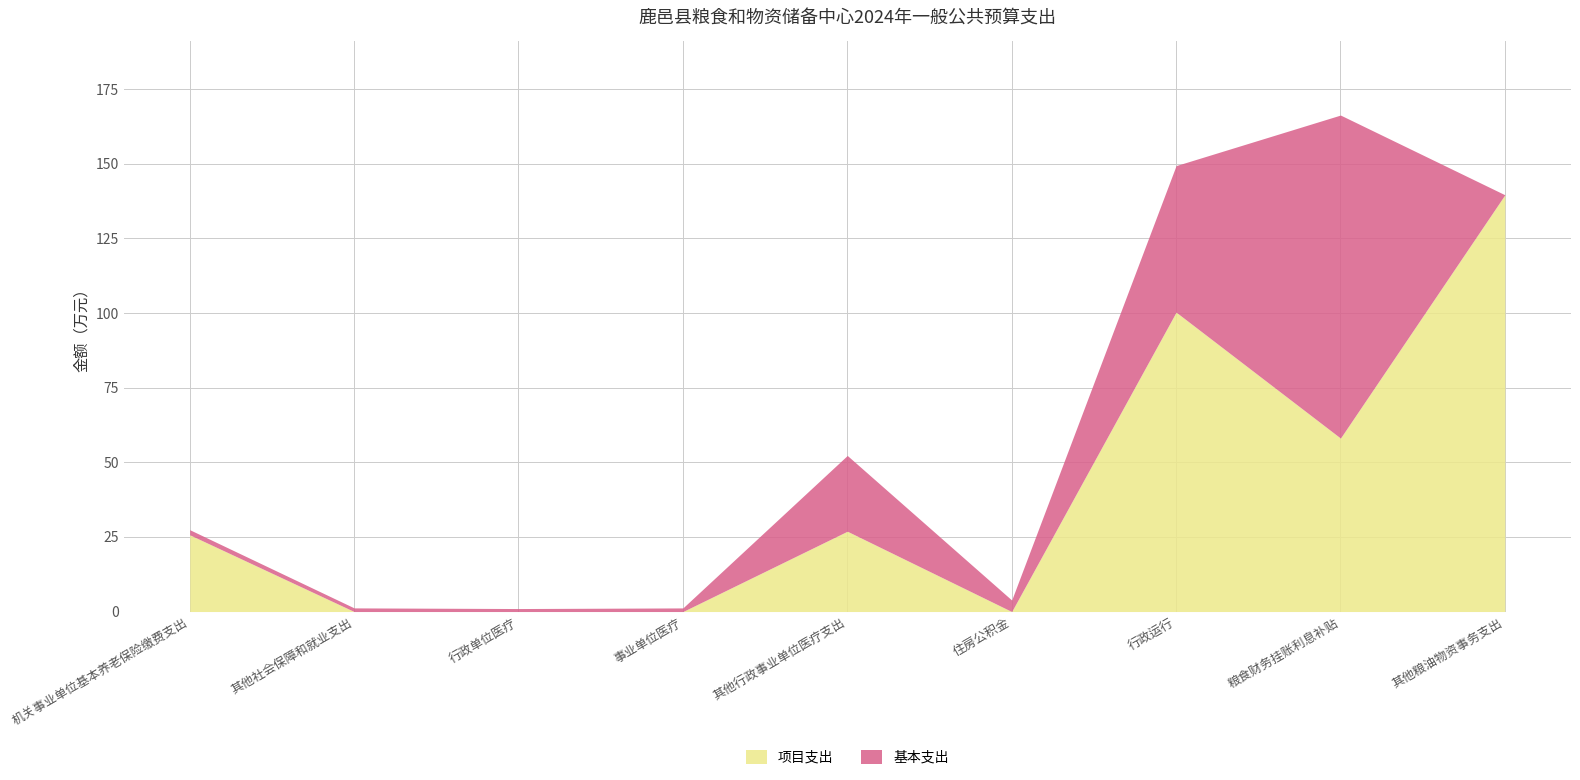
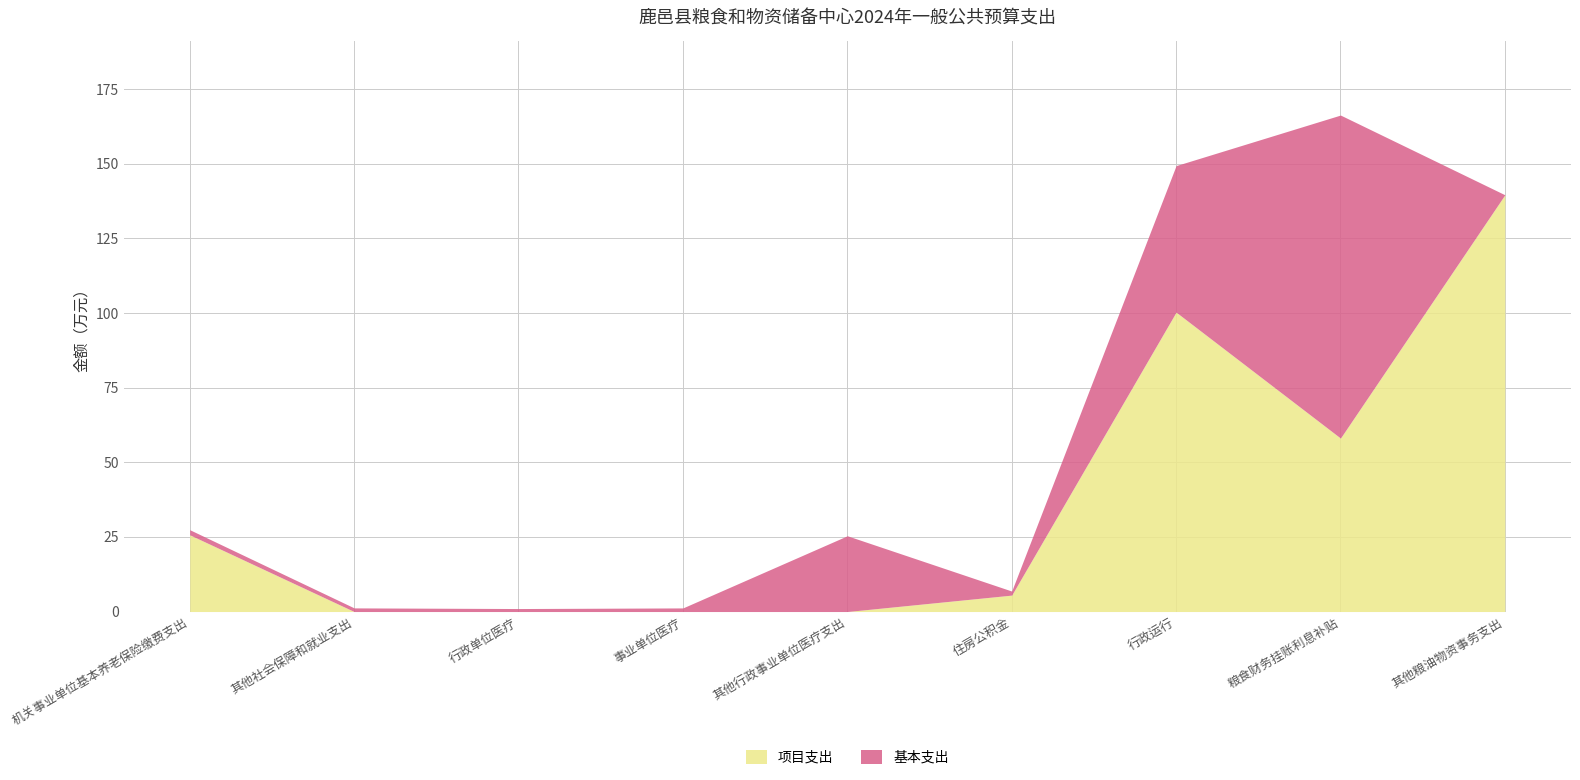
  {
    "项目支出": {
      "机关事业单位基本养老保险缴费支出": 26,
      "其他社会保障和就业支出": 0,
      "行政单位医疗": 0,
      "事业单位医疗": 0,
-     "其他行政事业单位医疗支出": 27,
-     "住房公积金": 0,
+     "其他行政事业单位医疗支出": 0,
+     "住房公积金": 6,
      "行政运行": 100,
      "粮食财务挂账利息补贴": 58
    },
    "基本支出": {
      "机关事业单位基本养老保险缴费支出": 2,
      "其他社会保障和就业支出": 1,
      "行政单位医疗": 1,
      "事业单位医疗": 1,
      "其他行政事业单位医疗支出": 25,
-     "住房公积金": 4,
+     "住房公积金": 1,
      "行政运行": 49,
      "粮食财务挂账利息补贴": 108
    }
  }
